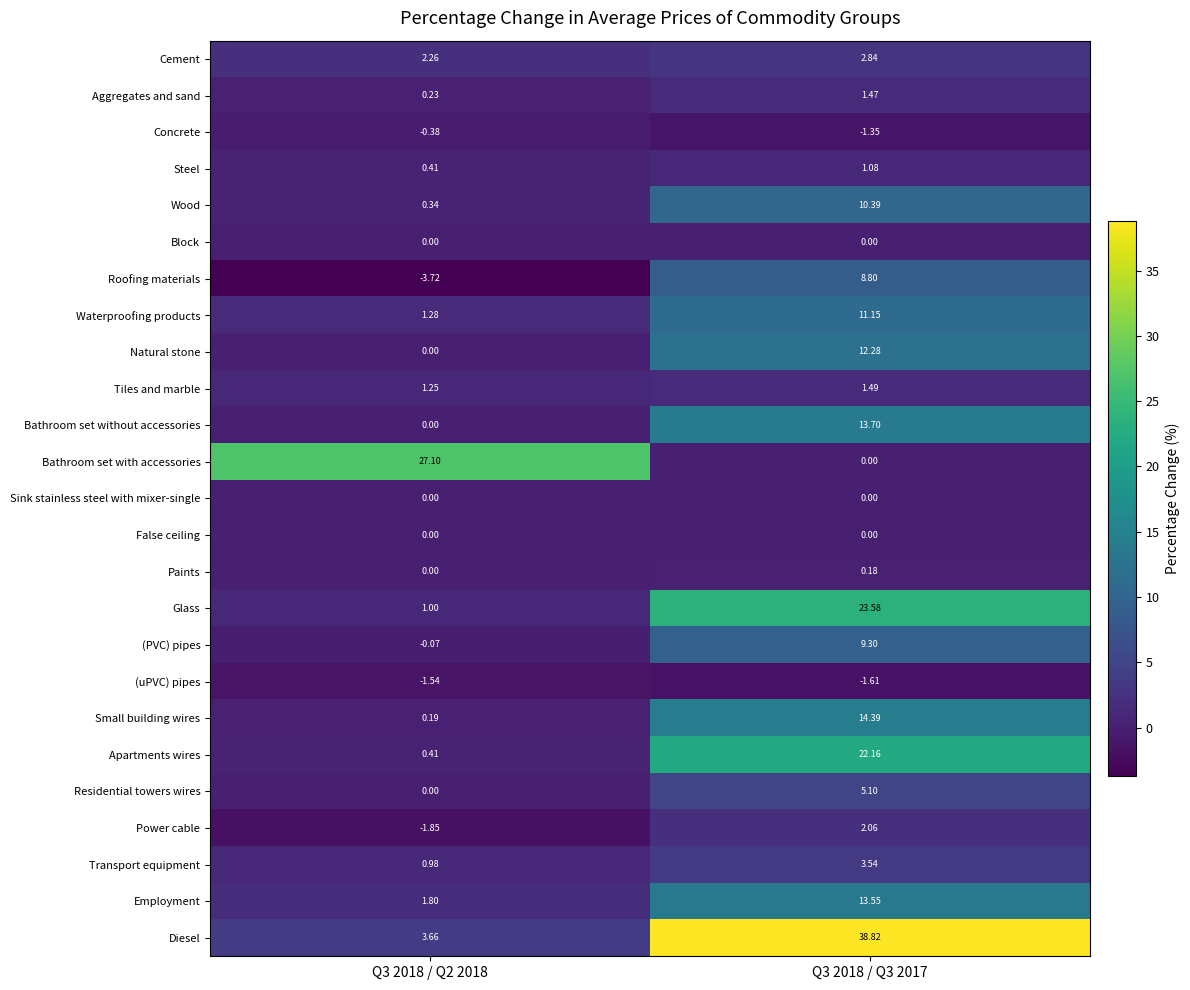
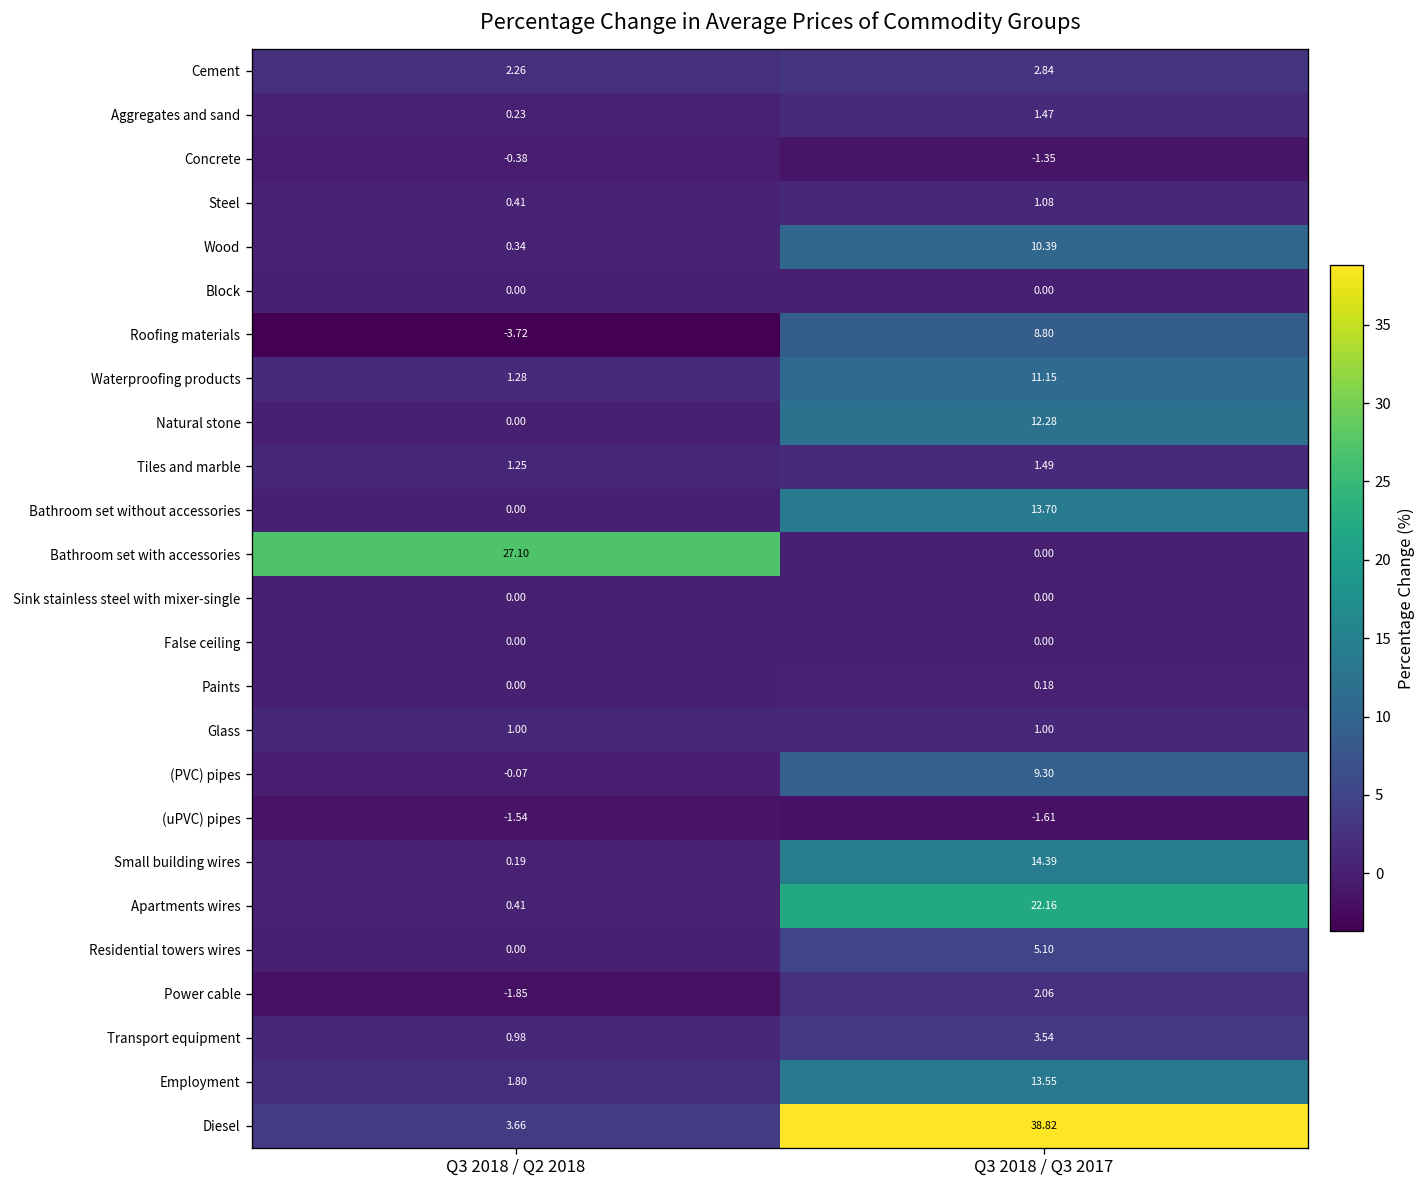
  {
    "Cement": {
      "Q3 2018 / Q2 2018": 2.26,
      "Q3 2018 / Q3 2017": 2.84
    },
    "Aggregates and sand": {
      "Q3 2018 / Q2 2018": 0.23,
      "Q3 2018 / Q3 2017": 1.47
    },
    "Concrete": {
      "Q3 2018 / Q2 2018": -0.38,
      "Q3 2018 / Q3 2017": -1.35
    },
    "Steel": {
      "Q3 2018 / Q2 2018": 0.41,
      "Q3 2018 / Q3 2017": 1.08
    },
    "Wood": {
      "Q3 2018 / Q2 2018": 0.34,
      "Q3 2018 / Q3 2017": 10.39
    },
    "Block": {
      "Q3 2018 / Q2 2018": 0.00,
      "Q3 2018 / Q3 2017": 0.00
    },
    "Roofing materials": {
      "Q3 2018 / Q2 2018": -3.72,
      "Q3 2018 / Q3 2017": 8.80
    },
    "Waterproofing products": {
      "Q3 2018 / Q2 2018": 1.28,
      "Q3 2018 / Q3 2017": 11.15
    },
    "Natural stone": {
      "Q3 2018 / Q2 2018": 0.00,
      "Q3 2018 / Q3 2017": 12.28
    },
    "Tiles and marble": {
      "Q3 2018 / Q2 2018": 1.25,
      "Q3 2018 / Q3 2017": 1.49
    },
    "Bathroom set without accessories": {
      "Q3 2018 / Q2 2018": 0.00,
      "Q3 2018 / Q3 2017": 13.70
    },
    "Bathroom set with accessories": {
      "Q3 2018 / Q2 2018": 27.10,
      "Q3 2018 / Q3 2017": 0.00
    },
    "Sink stainless steel with mixer-single": {
      "Q3 2018 / Q2 2018": 0.00,
      "Q3 2018 / Q3 2017": 0.00
    },
    "False ceiling": {
      "Q3 2018 / Q2 2018": 0.00,
      "Q3 2018 / Q3 2017": 0.00
    },
    "Paints": {
      "Q3 2018 / Q2 2018": 0.00,
      "Q3 2018 / Q3 2017": 0.18
    },
    "Glass": {
      "Q3 2018 / Q2 2018": 1.00,
-     "Q3 2018 / Q3 2017": 23.58
+     "Q3 2018 / Q3 2017": 1.00
    },
    "(PVC) pipes": {
      "Q3 2018 / Q2 2018": -0.07,
      "Q3 2018 / Q3 2017": 9.30
    },
    "(uPVC) pipes": {
      "Q3 2018 / Q2 2018": -1.54,
      "Q3 2018 / Q3 2017": -1.61
    },
    "Small building wires": {
      "Q3 2018 / Q2 2018": 0.19,
      "Q3 2018 / Q3 2017": 14.39
    },
    "Apartments wires": {
      "Q3 2018 / Q2 2018": 0.41,
      "Q3 2018 / Q3 2017": 22.16
    },
    "Residential towers wires": {
      "Q3 2018 / Q2 2018": 0.00,
      "Q3 2018 / Q3 2017": 5.10
    },
    "Power cable": {
      "Q3 2018 / Q2 2018": -1.85,
      "Q3 2018 / Q3 2017": 2.06
    },
    "Transport equipment": {
      "Q3 2018 / Q2 2018": 0.98,
      "Q3 2018 / Q3 2017": 3.54
    },
    "Employment": {
      "Q3 2018 / Q2 2018": 1.80,
      "Q3 2018 / Q3 2017": 13.55
    },
    "Diesel": {
      "Q3 2018 / Q2 2018": 3.66,
      "Q3 2018 / Q3 2017": 38.82
    }
  }
